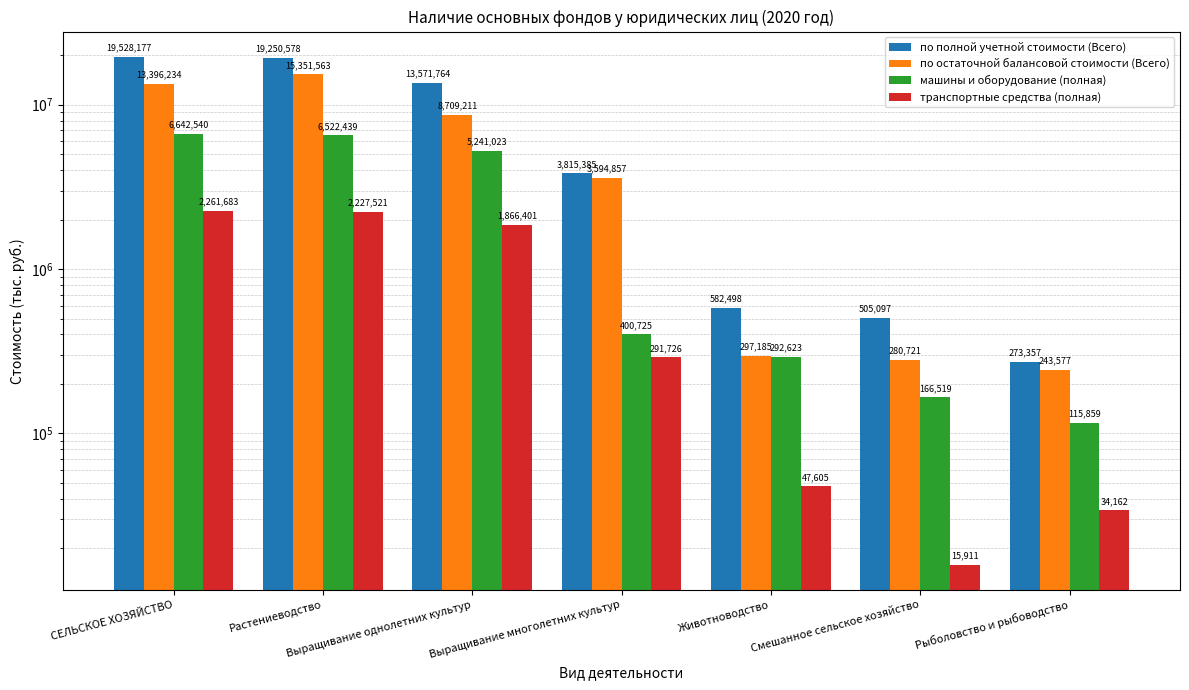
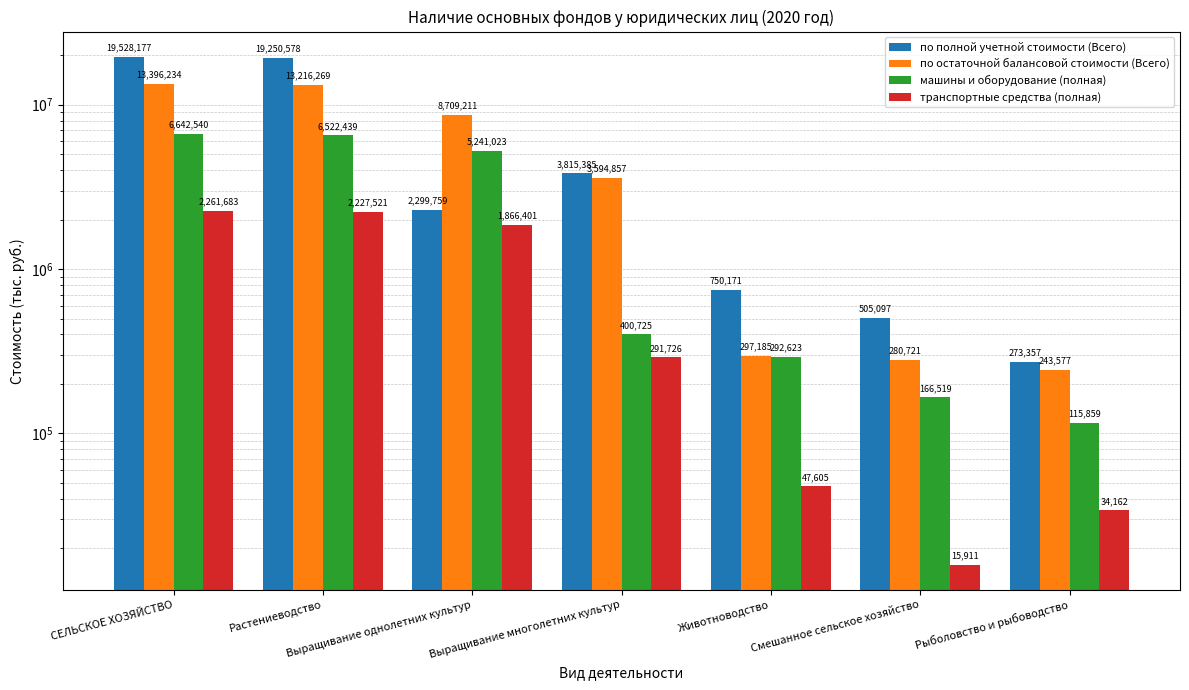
  {
    "по полной учетной стоимости (Всего)": {
      "СЕЛЬСКОЕ ХОЗЯЙСТВО": "19,528,177",
      "Растениеводство": "19,250,578",
-     "Выращивание однолетних культур": "13,571,764",
+     "Выращивание однолетних культур": "2,299,759",
      "Выращивание многолетних культур": "3,815,385",
-     "Животноводство": "582,498",
+     "Животноводство": "750,171",
      "Смешанное сельское хозяйство": "505,097",
      "Рыболовство и рыбоводство": "273,357"
    },
    "по остаточной балансовой стоимости (Всего)": {
      "СЕЛЬСКОЕ ХОЗЯЙСТВО": "13,396,234",
-     "Растениеводство": "15,351,563",
+     "Растениеводство": "13,216,269",
      "Выращивание однолетних культур": "8,709,211",
      "Выращивание многолетних культур": "3,594,857",
      "Животноводство": "297,185",
      "Смешанное сельское хозяйство": "280,721",
      "Рыболовство и рыбоводство": "243,577"
    },
    "машины и оборудование (полная)": {
      "СЕЛЬСКОЕ ХОЗЯЙСТВО": "6,642,540",
      "Растениеводство": "6,522,439",
      "Выращивание однолетних культур": "5,241,023",
      "Выращивание многолетних культур": "400,725",
      "Животноводство": "292,623",
      "Смешанное сельское хозяйство": "166,519",
      "Рыболовство и рыбоводство": "115,859"
    },
    "транспортные средства (полная)": {
      "СЕЛЬСКОЕ ХОЗЯЙСТВО": "2,261,683",
      "Растениеводство": "2,227,521",
      "Выращивание однолетних культур": "1,866,401",
      "Выращивание многолетних культур": "291,726",
      "Животноводство": "47,605",
      "Смешанное сельское хозяйство": "15,911",
      "Рыболовство и рыбоводство": "34,162"
    }
  }
